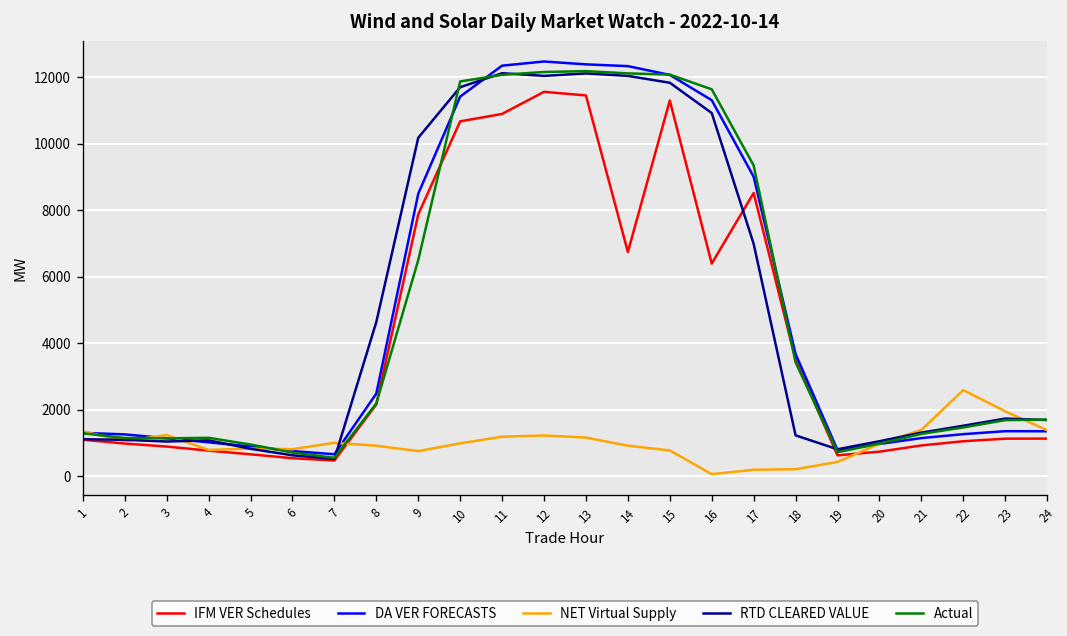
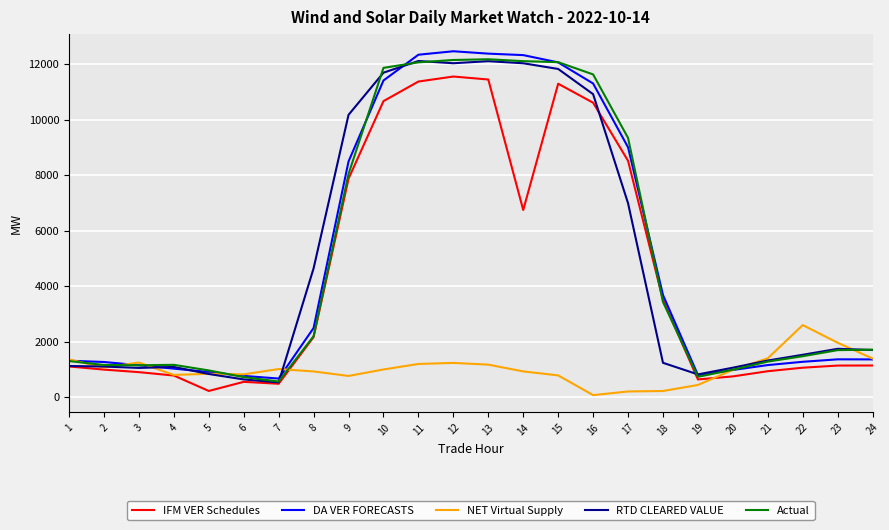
  {
    "IFM VER Schedules": {
      "3": 900,
-     "5": 700,
+     "5": 200,
      "9": 7900,
      "10": 10700,
-     "11": 10900,
+     "11": 11400,
      "12": 11600,
      "13": 11400,
      "14": 6700,
      "15": 11300,
-     "16": 6400,
+     "16": 10600,
      "17": 8500,
      "19": 600,
      "20": 700,
      "21": 900,
      "22": 1100,
      "23": 1100,
      "24": 1100
    },
    "DA VER FORECASTS": {
      "2": 1300,
      "7": 700,
      "8": 2500,
      "9": 8500,
      "10": 11400,
      "11": 12300,
      "12": 12500,
      "13": 12400,
      "14": 12300,
      "16": 11300,
      "17": 9000,
      "18": 3700,
      "21": 1200,
      "22": 1300,
      "23": 1400
    },
    "NET Virtual Supply": {
      "3": 1200,
      "7": 1000,
      "8": 900,
      "9": 800,
      "10": 1000,
      "11": 1200,
      "12": 1200,
      "13": 1200,
      "14": 900,
      "15": 800,
      "16": 100,
      "17": 200,
      "18": 200,
      "19": 400,
      "22": 2600,
      "23": 2000
    },
    "RTD CLEARED VALUE": {
      "3": 1000,
      "8": 4600,
      "9": 10200,
      "10": 11700,
      "12": 12000,
      "15": 11800,
      "16": 10900,
      "17": 7000,
      "18": 1200
    },
    "Actual": {
-     "9": 6500,
+     "9": 8000,
      "10": 11900,
      "12": 12200,
      "16": 11600,
      "17": 9300
    }
  }
